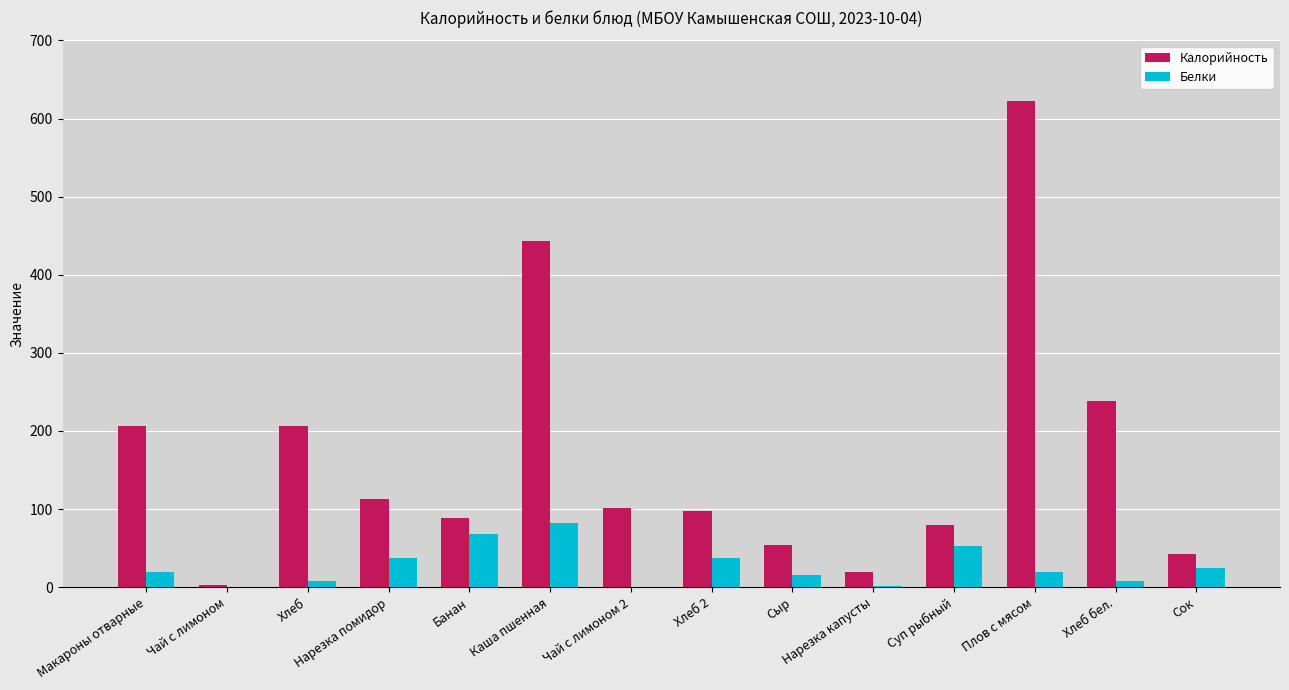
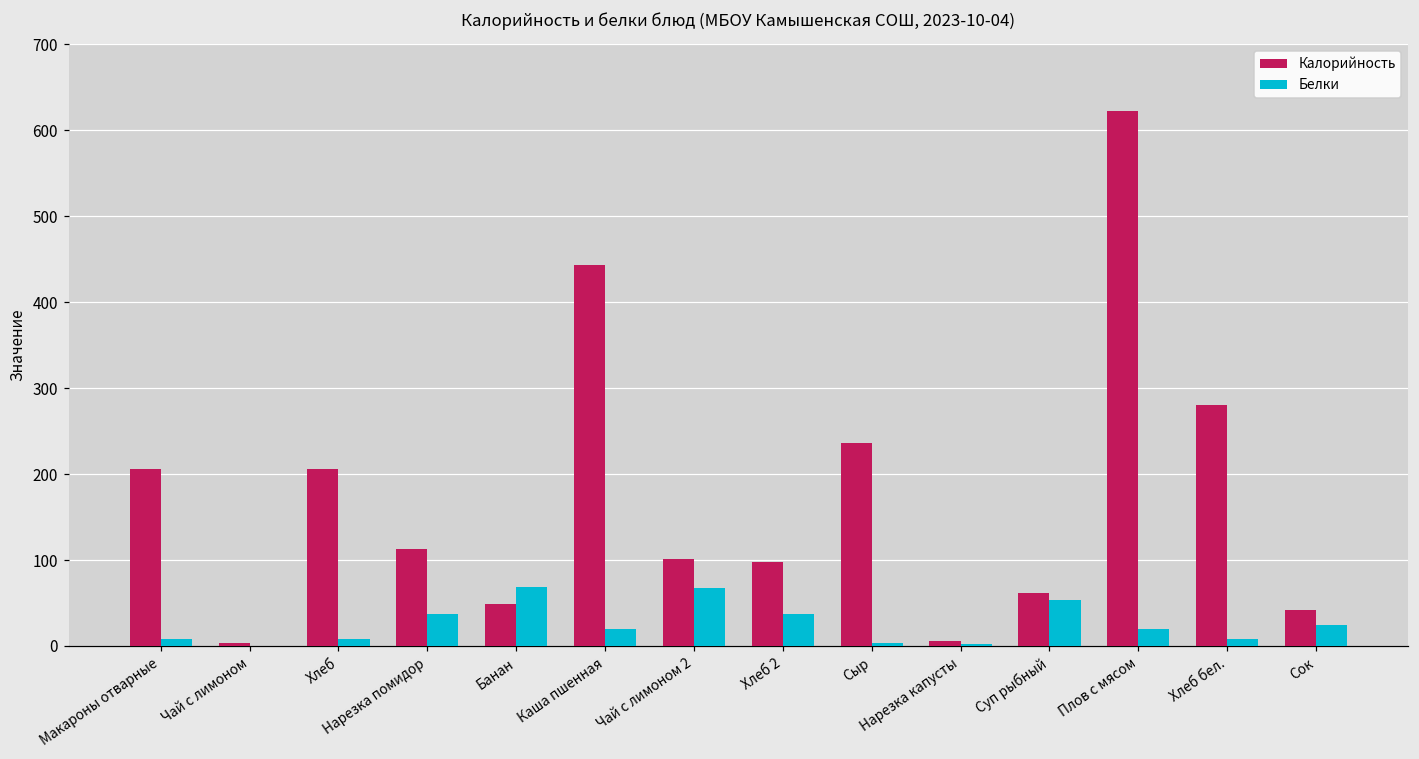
  {
    "Калорийность": {
      "Макароны отварные": 210,
      "Чай с лимоном": 0,
      "Хлеб": 210,
      "Нарезка помидор": 110,
-     "Банан": 90,
+     "Банан": 50,
      "Каша пшенная": 440,
      "Чай с лимоном 2": 100,
      "Хлеб 2": 100,
-     "Сыр": 50,
-     "Нарезка капусты": 20,
-     "Суп рыбный": 80,
+     "Сыр": 240,
+     "Нарезка капусты": 10,
+     "Суп рыбный": 60,
      "Плов с мясом": 620,
-     "Хлеб бел.": 240,
+     "Хлеб бел.": 280,
      "Сок": 40
    },
    "Белки": {
-     "Макароны отварные": 20,
+     "Макароны отварные": 10,
      "Хлеб": 10,
      "Нарезка помидор": 40,
      "Банан": 70,
-     "Каша пшенная": 80,
-     "Чай с лимоном 2": 0,
+     "Каша пшенная": 20,
+     "Чай с лимоном 2": 70,
      "Хлеб 2": 40,
-     "Сыр": 20,
+     "Сыр": 0,
      "Суп рыбный": 50,
      "Плов с мясом": 20,
      "Хлеб бел.": 10,
      "Сок": 20
    }
  }
